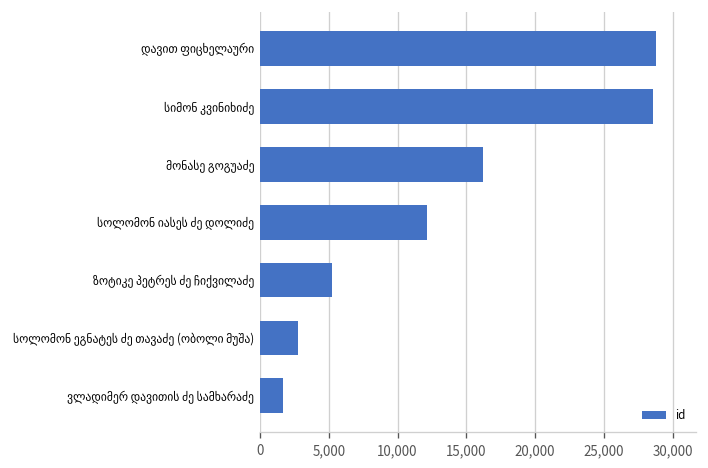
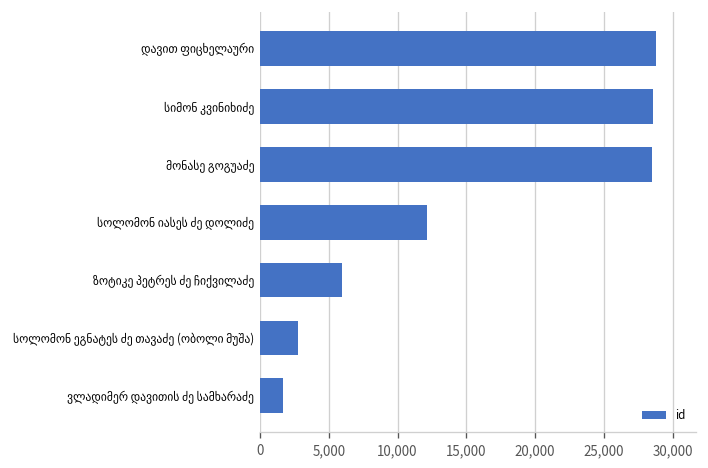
  {
    "დავით ფიცხელაური": "28,800",
    "სიმონ კვინიხიძე": "28,600",
-   "მონასე გოგუაძე": "16,200",
+   "მონასე გოგუაძე": "28,500",
    "სოლომონ იასეს ძე დოლიძე": "12,100",
-   "ზოტიკე პეტრეს ძე ჩიქვილაძე": "5,200",
+   "ზოტიკე პეტრეს ძე ჩიქვილაძე": "6,000",
    "სოლომონ ეგნატეს ძე თავაძე (ობოლი მუშა)": "2,800",
    "ვლადიმერ დავითის ძე სამხარაძე": "1,700"
  }
